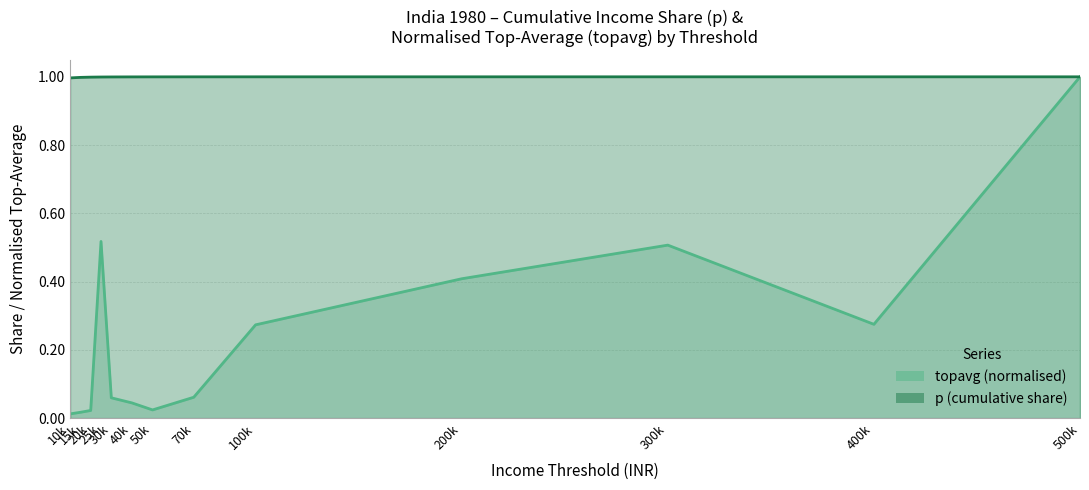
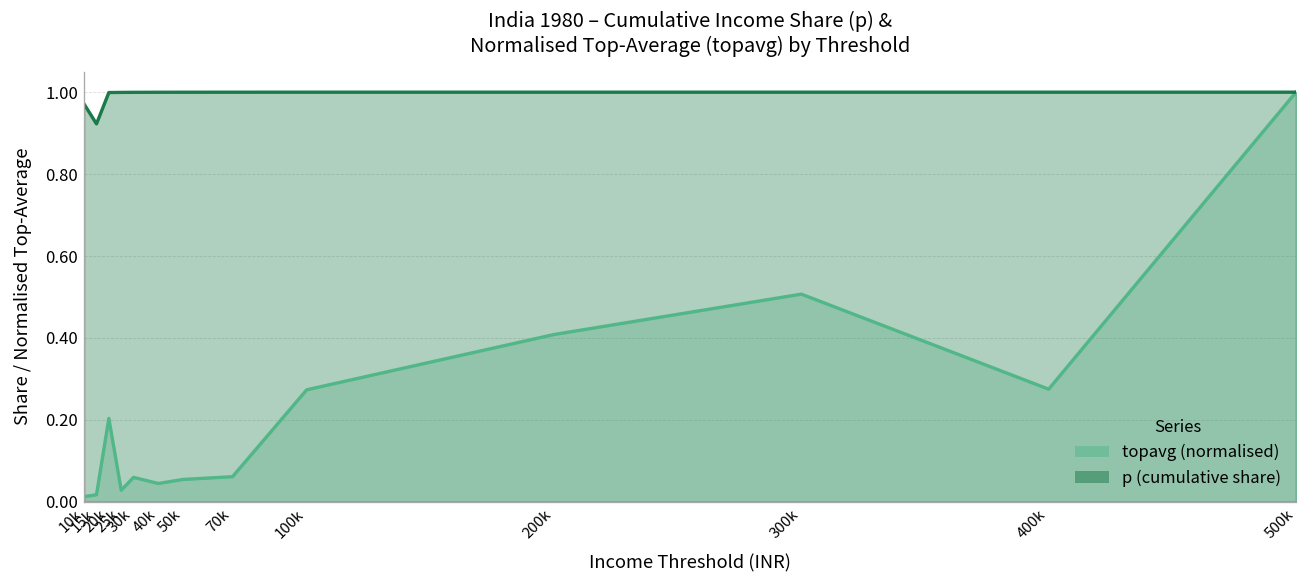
  {
    "topavg (normalised)": {
      "10k": 0.01,
      "15k": 0.02,
-     "20k": 0.02,
-     "25k": 0.52,
+     "20k": 0.20,
+     "25k": 0.03,
      "30k": 0.06,
      "40k": 0.04,
-     "50k": 0.02,
+     "50k": 0.05,
      "70k": 0.06,
      "100k": 0.27,
      "200k": 0.41,
      "300k": 0.51,
      "400k": 0.27
    },
    "p (cumulative share)": {
-     "10k": 1.00,
-     "15k": 1.00,
+     "10k": 0.97,
+     "15k": 0.92,
      "20k": 1.00,
      "25k": 1.00,
      "30k": 1.00,
      "40k": 1.00,
      "50k": 1.00,
      "70k": 1.00,
      "100k": 1.00,
      "200k": 1.00,
      "300k": 1.00,
      "400k": 1.00
    }
  }
